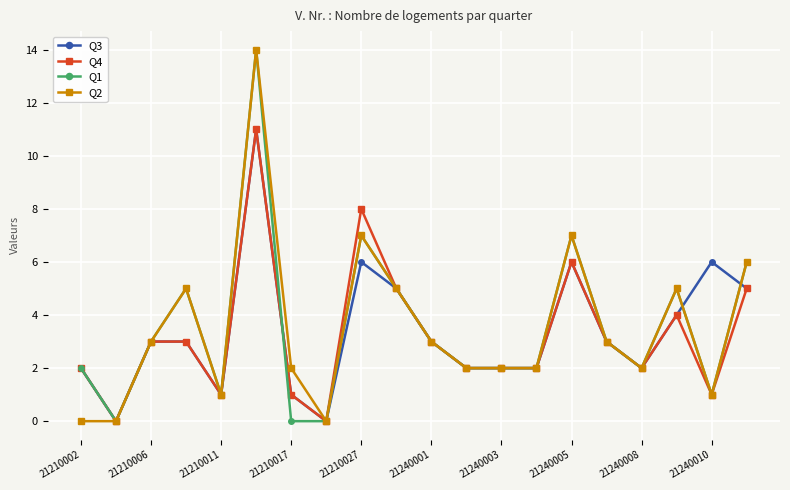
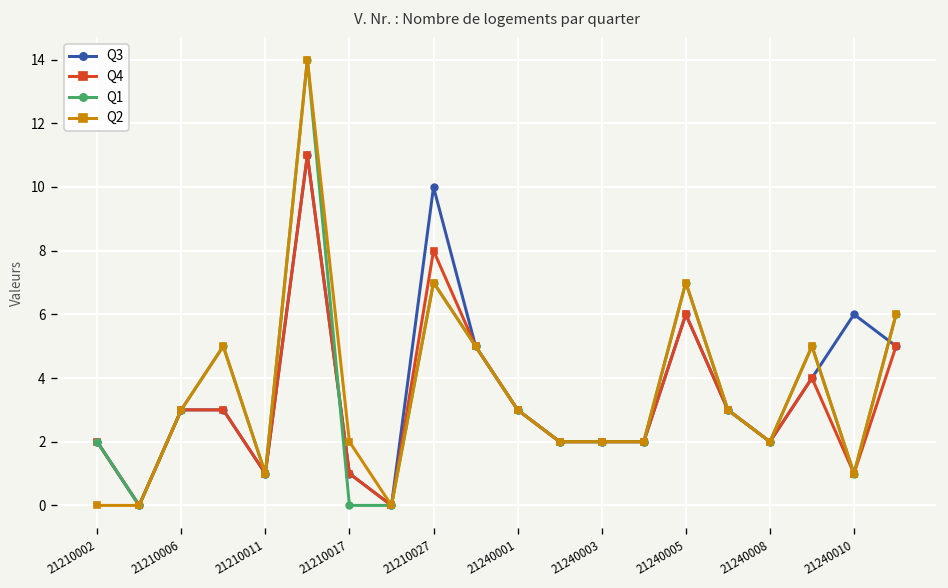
  {
    "Q3": {
-     "21210027": 6,
+     "21210027": 10,
      "21240010": 6
    },
    "Q4": {
      "21210027": 8
    },
    "Q1": {
      "21210017": 0
    },
    "Q2": {
      "21210002": 0,
      "21210017": 2
    }
  }
